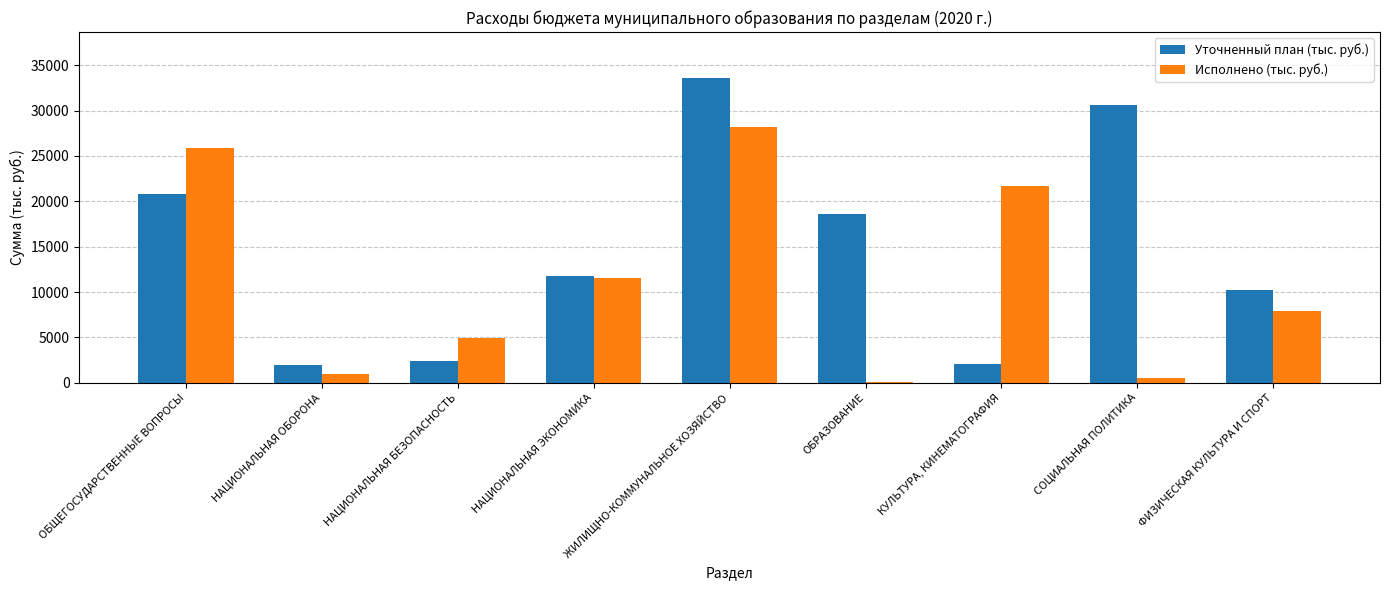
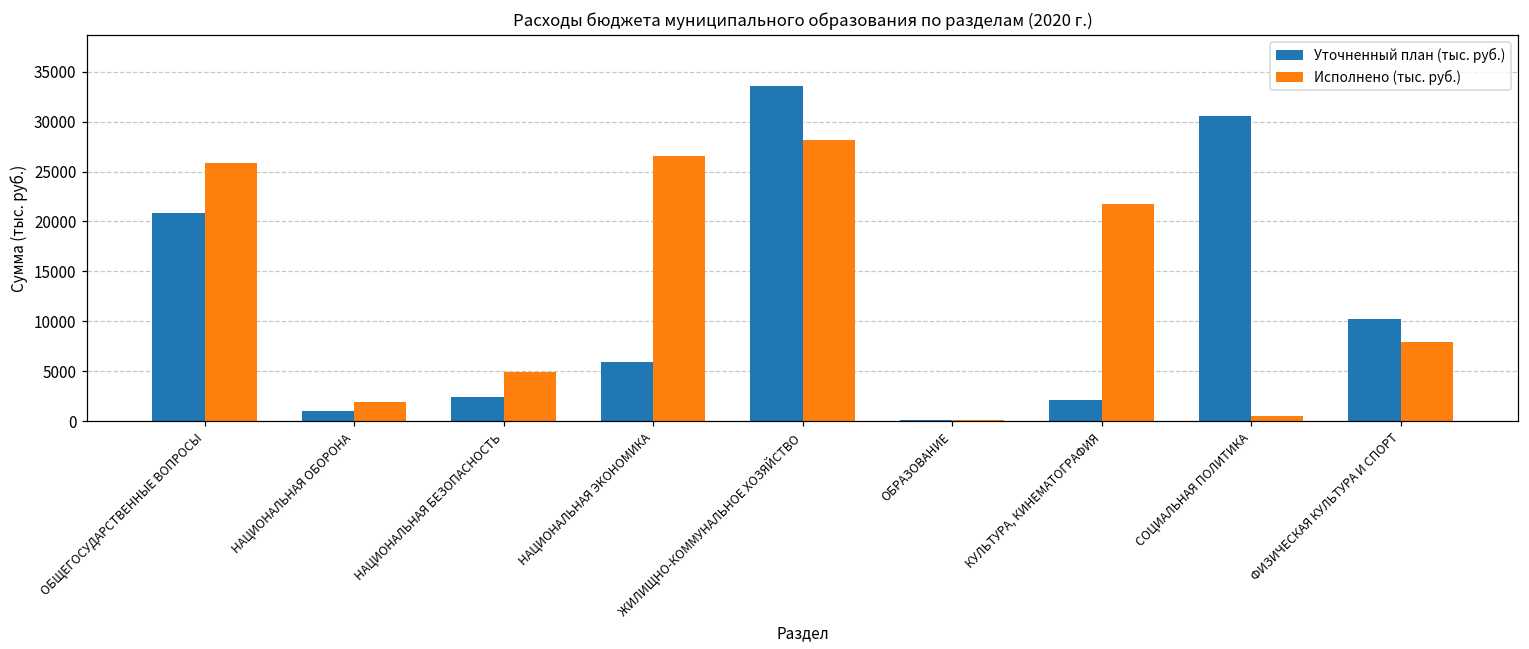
  {
    "Уточненный план (тыс. руб.)": {
      "ОБЩЕГОСУДАРСТВЕННЫЕ ВОПРОСЫ": 21000,
-     "НАЦИОНАЛЬНАЯ ОБОРОНА": 2000,
+     "НАЦИОНАЛЬНАЯ ОБОРОНА": 1000,
      "НАЦИОНАЛЬНАЯ БЕЗОПАСНОСТЬ": 2000,
-     "НАЦИОНАЛЬНАЯ ЭКОНОМИКА": 12000,
+     "НАЦИОНАЛЬНАЯ ЭКОНОМИКА": 6000,
      "ЖИЛИЩНО-КОММУНАЛЬНОЕ ХОЗЯЙСТВО": 34000,
-     "ОБРАЗОВАНИЕ": 19000,
+     "ОБРАЗОВАНИЕ": 0,
      "КУЛЬТУРА, КИНЕМАТОГРАФИЯ": 2000,
      "СОЦИАЛЬНАЯ ПОЛИТИКА": 31000,
      "ФИЗИЧЕСКАЯ КУЛЬТУРА И СПОРТ": 10000
    },
    "Исполнено (тыс. руб.)": {
      "ОБЩЕГОСУДАРСТВЕННЫЕ ВОПРОСЫ": 26000,
-     "НАЦИОНАЛЬНАЯ ОБОРОНА": 1000,
+     "НАЦИОНАЛЬНАЯ ОБОРОНА": 2000,
      "НАЦИОНАЛЬНАЯ БЕЗОПАСНОСТЬ": 5000,
-     "НАЦИОНАЛЬНАЯ ЭКОНОМИКА": 12000,
+     "НАЦИОНАЛЬНАЯ ЭКОНОМИКА": 27000,
      "ЖИЛИЩНО-КОММУНАЛЬНОЕ ХОЗЯЙСТВО": 28000,
      "КУЛЬТУРА, КИНЕМАТОГРАФИЯ": 22000,
      "СОЦИАЛЬНАЯ ПОЛИТИКА": 1000,
      "ФИЗИЧЕСКАЯ КУЛЬТУРА И СПОРТ": 8000
    }
  }
